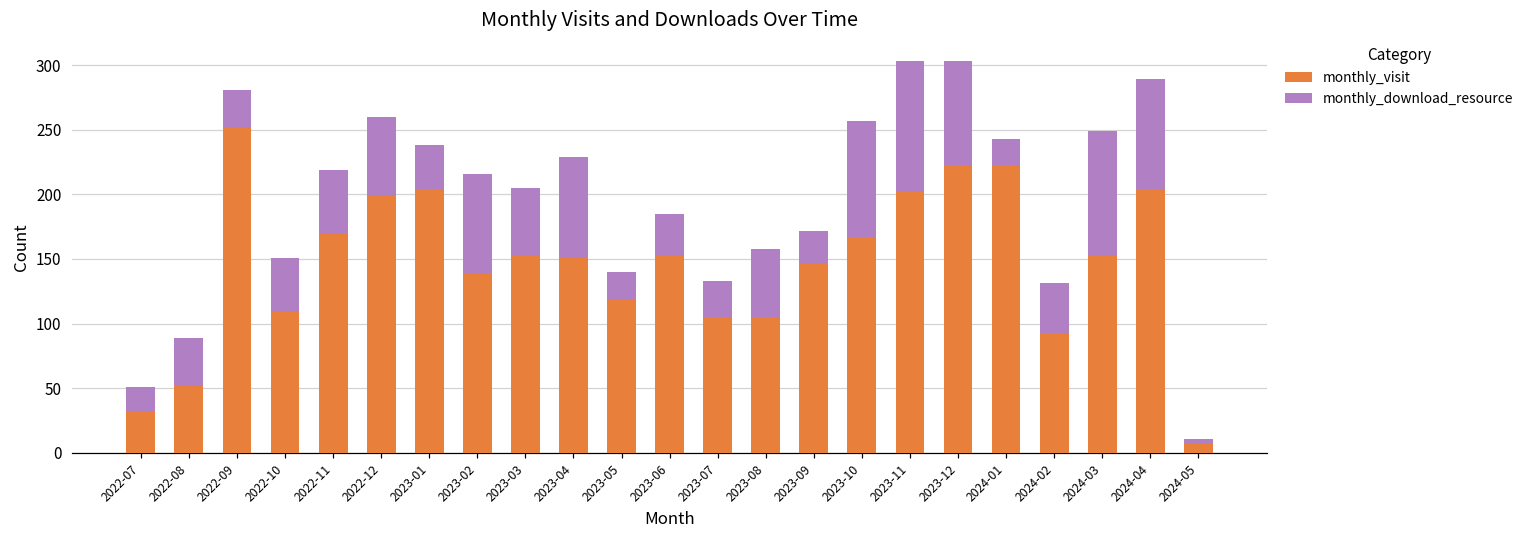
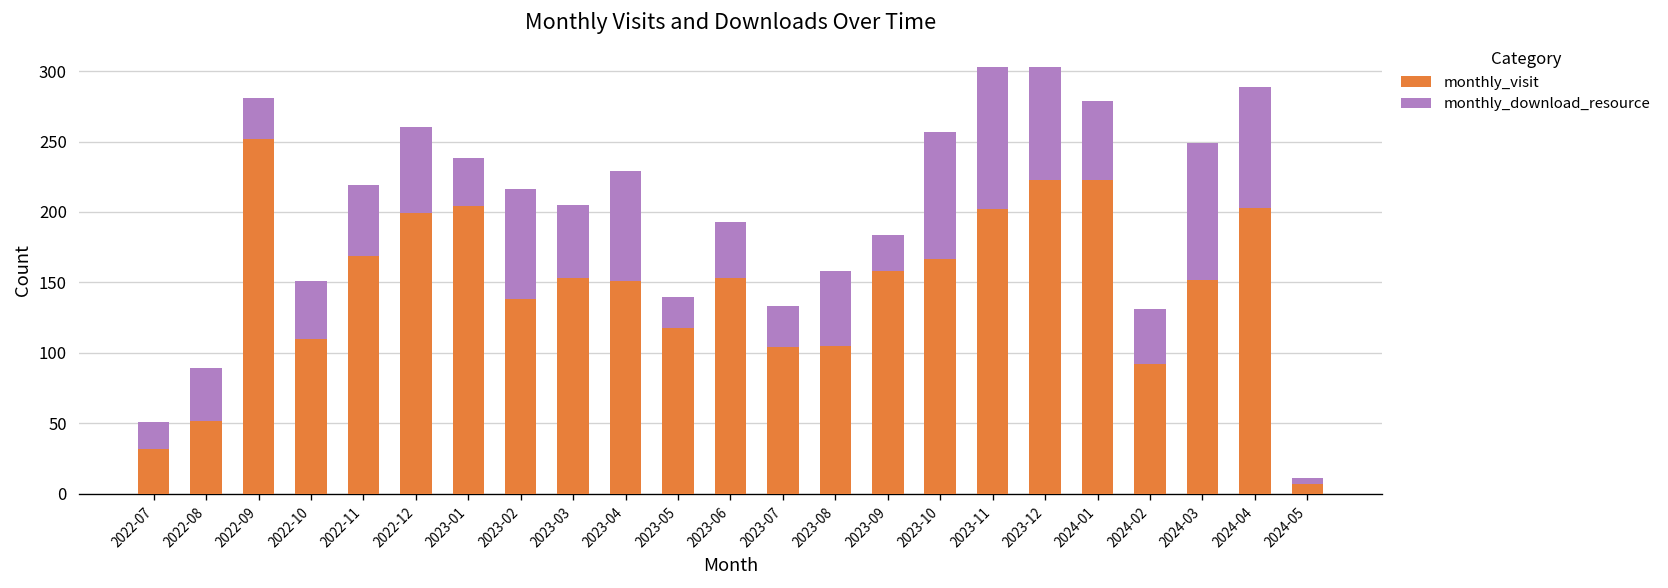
  {
    "monthly_visit": {
      "2022-07": 32,
      "2022-08": 52,
      "2022-09": 252,
      "2022-10": 110,
      "2022-11": 169,
      "2022-12": 199,
      "2023-01": 204,
      "2023-02": 138,
      "2023-03": 153,
      "2023-04": 151,
      "2023-05": 118,
      "2023-06": 153,
      "2023-07": 104,
      "2023-08": 105,
-     "2023-09": 146,
+     "2023-09": 158,
      "2023-10": 167,
      "2023-11": 202,
      "2023-12": 223,
      "2024-01": 223,
      "2024-02": 92,
      "2024-03": 152,
      "2024-04": 203,
      "2024-05": 7
    },
    "monthly_download_resource": {
      "2022-07": 19,
      "2022-08": 37,
      "2022-09": 29,
      "2022-10": 41,
      "2022-11": 50,
      "2022-12": 61,
      "2023-01": 34,
      "2023-02": 78,
      "2023-03": 52,
      "2023-04": 78,
      "2023-05": 22,
-     "2023-06": 32,
+     "2023-06": 40,
      "2023-07": 29,
      "2023-08": 53,
      "2023-09": 26,
      "2023-10": 90,
      "2023-11": 101,
      "2023-12": 80,
-     "2024-01": 20,
+     "2024-01": 56,
      "2024-02": 39,
      "2024-03": 97,
      "2024-04": 86,
      "2024-05": 4
    }
  }
